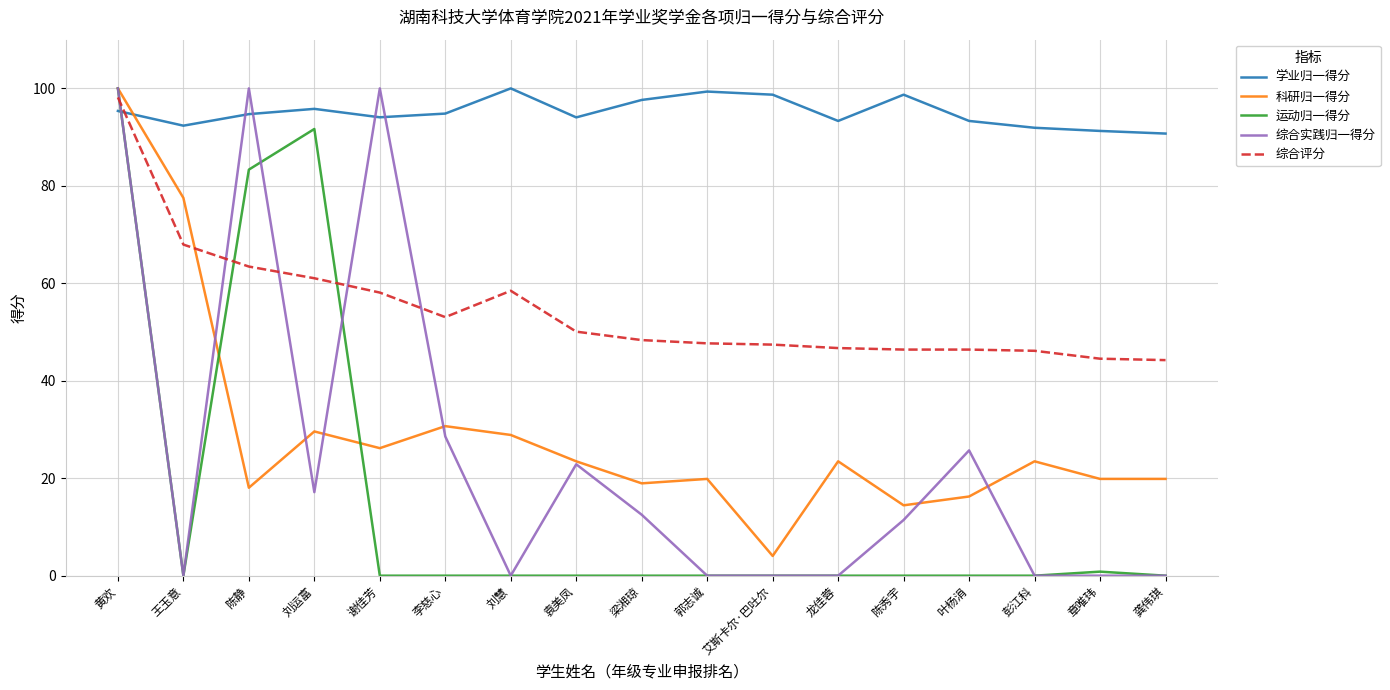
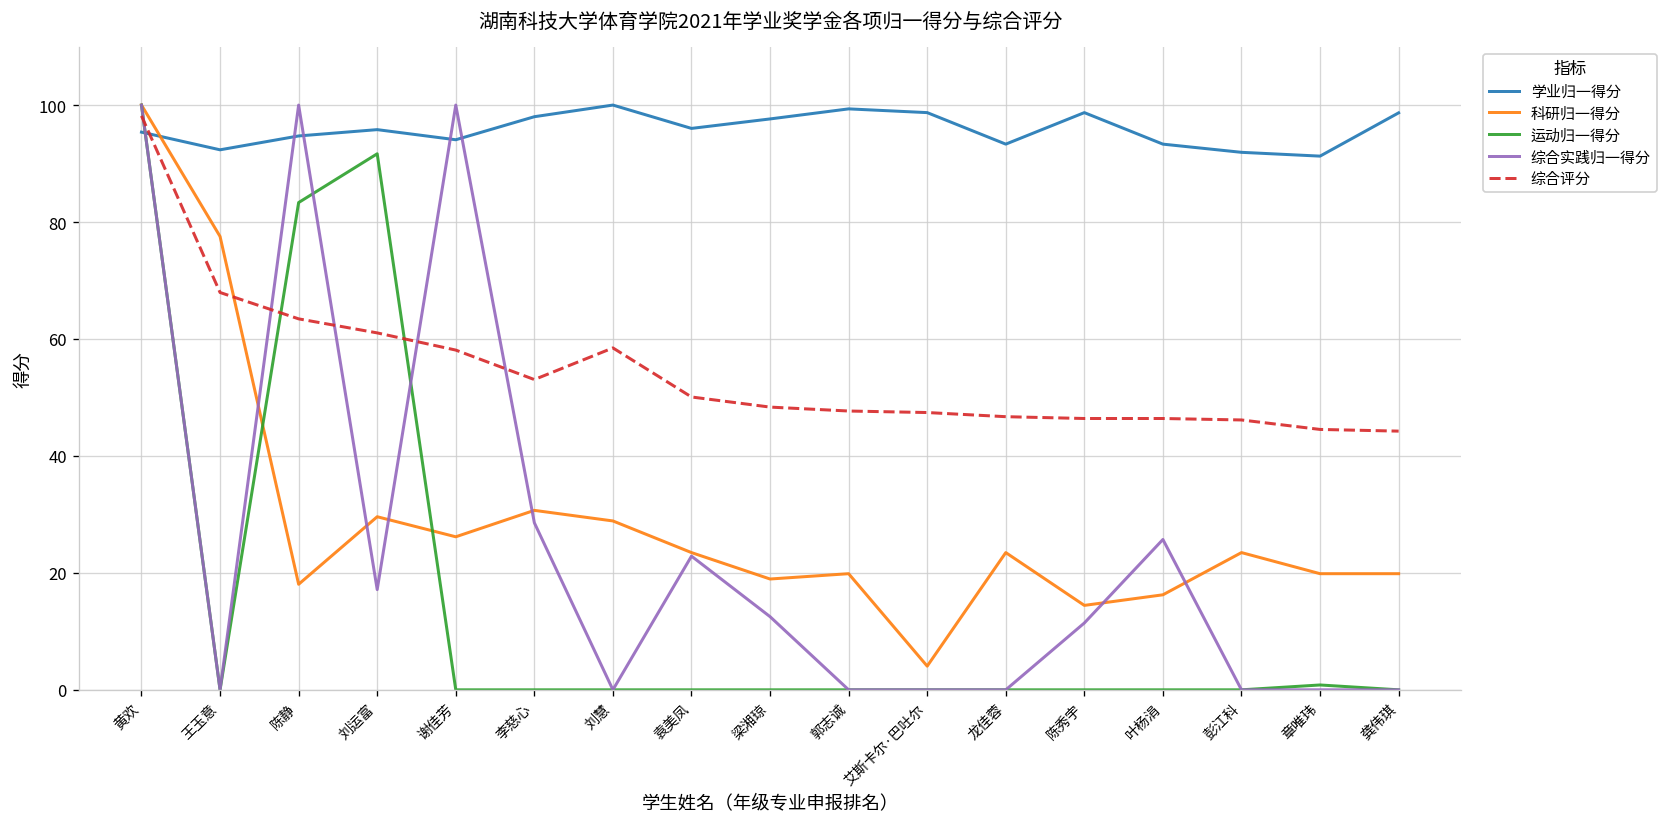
  {
    "学业归一得分": {
      "黄欢": 95,
      "王玉意": 92,
      "陈静": 95,
      "刘运富": 96,
      "谢佳芳": 94,
-     "李慈心": 95,
+     "李慈心": 98,
      "刘慧": 100,
-     "袁美凤": 94,
+     "袁美凤": 96,
      "梁湘琼": 98,
      "郭志诚": 99,
      "艾斯卡尔·巴吐尔": 99,
      "龙佳蓉": 93,
      "陈秀宇": 99,
      "叶杨涓": 93,
      "彭江科": 92,
      "章唯玮": 91,
-     "龚伟琪": 91
+     "龚伟琪": 99
    },
    "科研归一得分": {
      "王玉意": 78,
      "陈静": 18,
      "刘运富": 30,
      "谢佳芳": 26,
      "李慈心": 31,
      "刘慧": 29,
      "袁美凤": 23,
      "梁湘琼": 19,
      "郭志诚": 20,
      "艾斯卡尔·巴吐尔": 4,
      "龙佳蓉": 23,
      "陈秀宇": 14,
      "叶杨涓": 16,
      "彭江科": 23,
      "章唯玮": 20,
      "龚伟琪": 20
    },
    "运动归一得分": {
      "陈静": 83,
      "刘运富": 92,
      "谢佳芳": 0,
      "李慈心": 0,
      "袁美凤": 0,
      "梁湘琼": 0,
      "陈秀宇": 0,
      "叶杨涓": 0,
      "章唯玮": 1
    },
    "综合实践归一得分": {
      "陈静": 100,
      "刘运富": 17,
      "谢佳芳": 100,
      "李慈心": 29,
      "袁美凤": 23,
      "梁湘琼": 13,
      "陈秀宇": 11,
      "叶杨涓": 26,
      "章唯玮": 0
    },
    "综合评分": {
      "黄欢": 98,
      "王玉意": 68,
      "陈静": 63,
      "刘运富": 61,
      "谢佳芳": 58,
      "李慈心": 53,
      "刘慧": 58,
      "袁美凤": 50,
      "梁湘琼": 48,
      "郭志诚": 48,
      "艾斯卡尔·巴吐尔": 47,
      "龙佳蓉": 47,
      "陈秀宇": 46,
      "叶杨涓": 46,
      "彭江科": 46,
      "章唯玮": 45,
      "龚伟琪": 44
    }
  }
